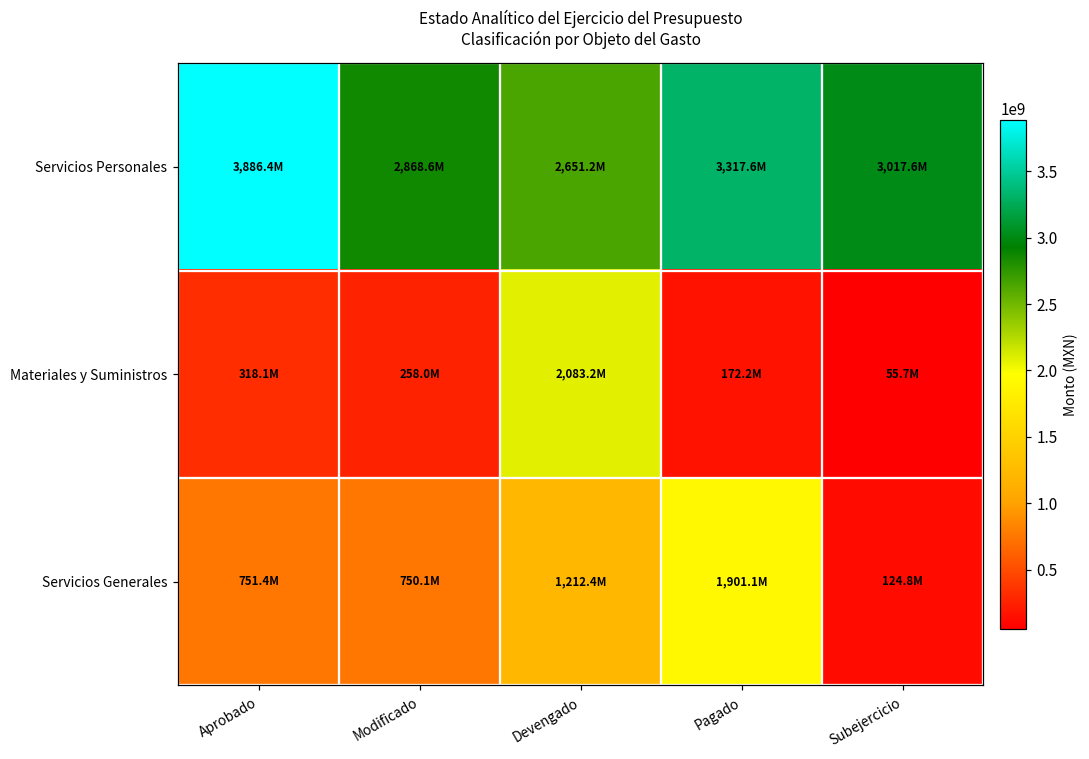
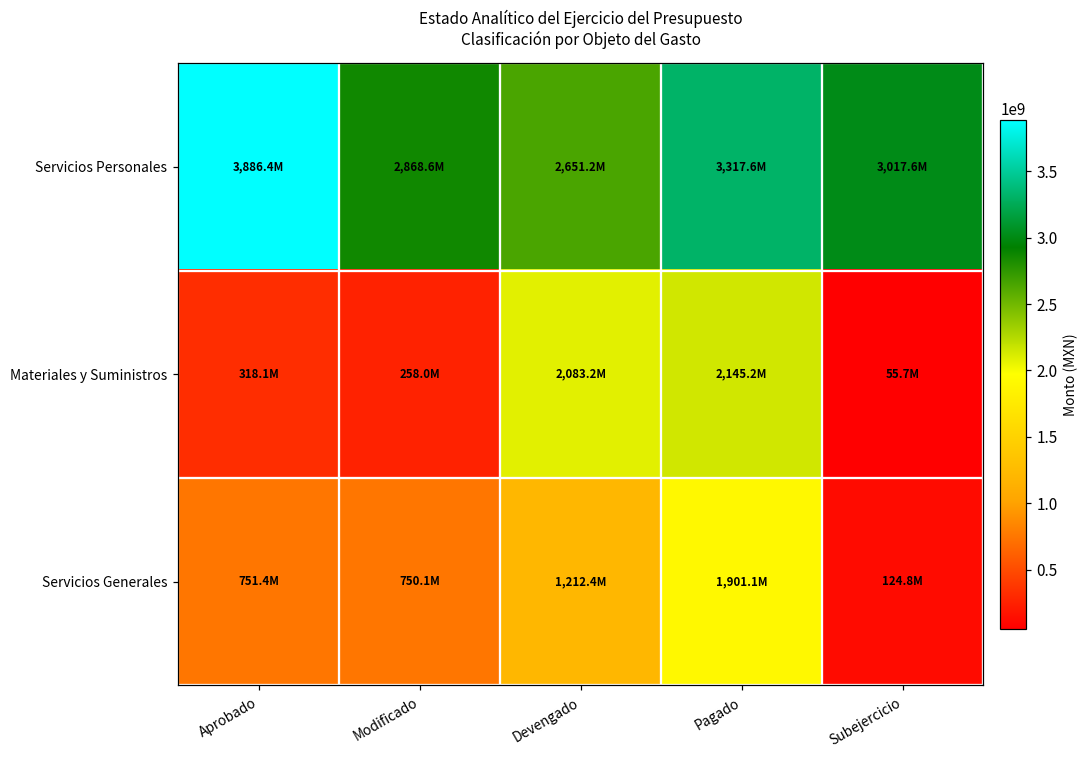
  {
    "Servicios Personales": {
      "Aprobado": "3,886.4M",
      "Modificado": "2,868.6M",
      "Devengado": "2,651.2M",
      "Pagado": "3,317.6M",
      "Subejercicio": "3,017.6M"
    },
    "Materiales y Suministros": {
      "Aprobado": "318.1M",
      "Modificado": "258.0M",
      "Devengado": "2,083.2M",
-     "Pagado": "172.2M",
+     "Pagado": "2,145.2M",
      "Subejercicio": "55.7M"
    },
    "Servicios Generales": {
      "Aprobado": "751.4M",
      "Modificado": "750.1M",
      "Devengado": "1,212.4M",
      "Pagado": "1,901.1M",
      "Subejercicio": "124.8M"
    }
  }
